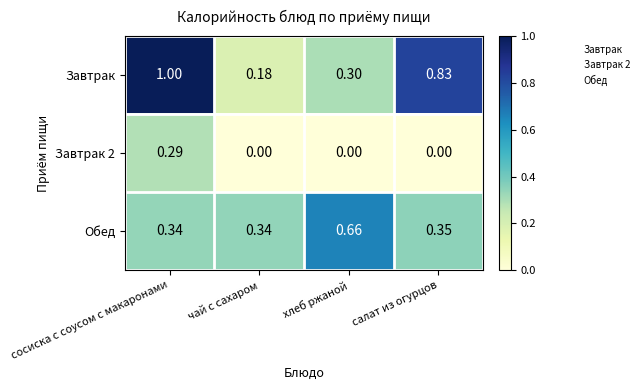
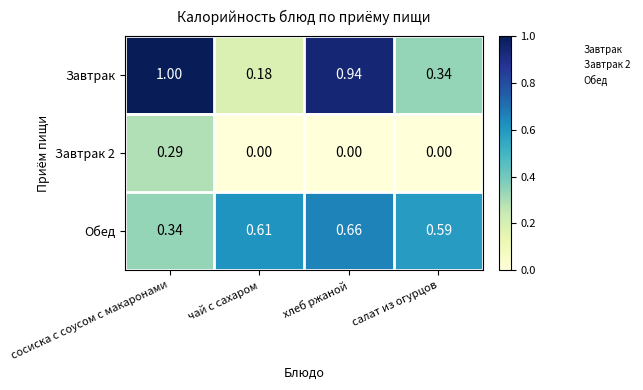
  {
    "Завтрак": {
      "сосиска с соусом с макаронами": 1.00,
      "чай с сахаром": 0.18,
-     "хлеб ржаной": 0.30,
-     "салат из огурцов": 0.83
+     "хлеб ржаной": 0.94,
+     "салат из огурцов": 0.34
    },
    "Завтрак 2": {
      "сосиска с соусом с макаронами": 0.29,
      "чай с сахаром": 0.00,
      "хлеб ржаной": 0.00,
      "салат из огурцов": 0.00
    },
    "Обед": {
      "сосиска с соусом с макаронами": 0.34,
-     "чай с сахаром": 0.34,
+     "чай с сахаром": 0.61,
      "хлеб ржаной": 0.66,
-     "салат из огурцов": 0.35
+     "салат из огурцов": 0.59
    }
  }
